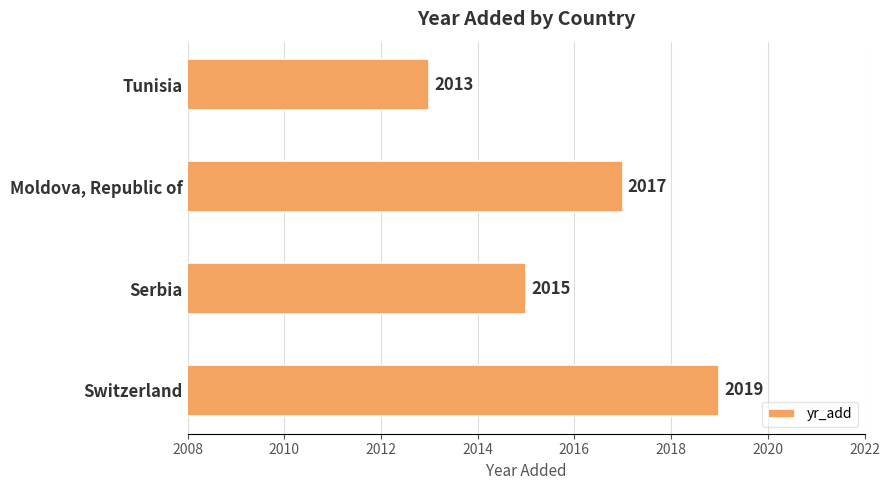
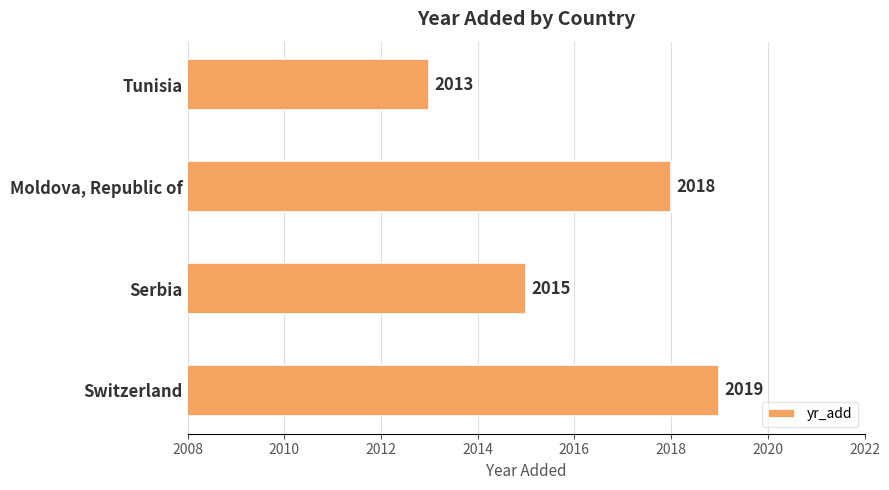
  {
    "Tunisia": 2013,
-   "Moldova, Republic of": 2017,
+   "Moldova, Republic of": 2018,
    "Serbia": 2015,
    "Switzerland": 2019
  }
